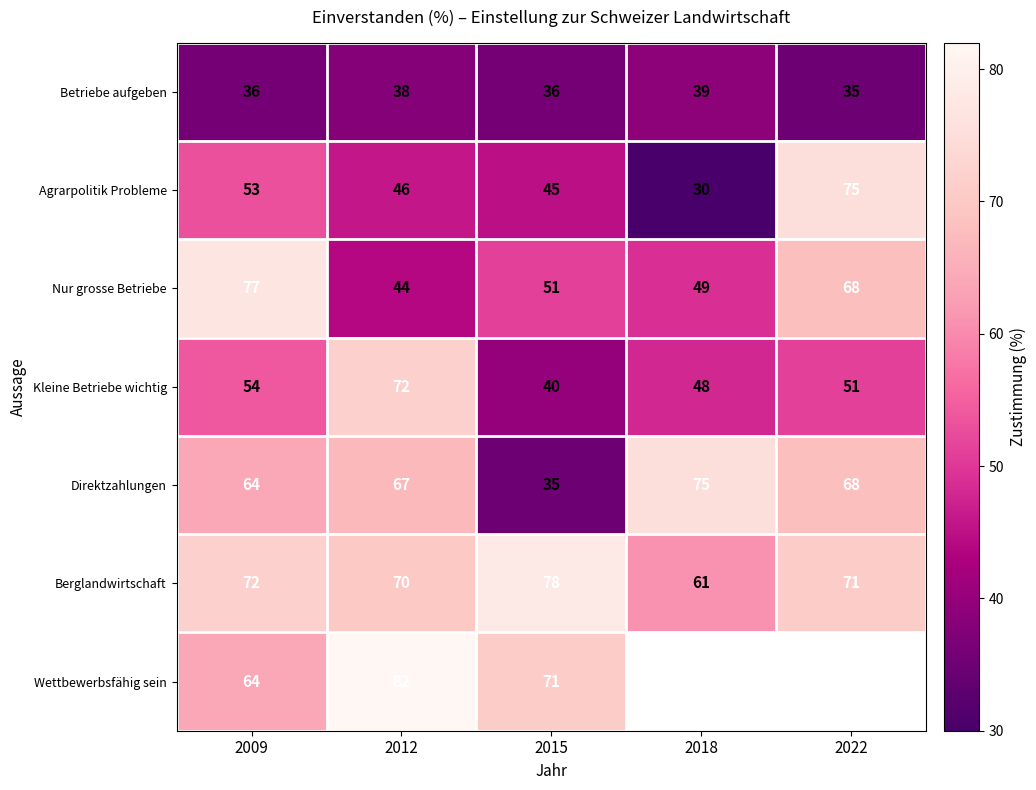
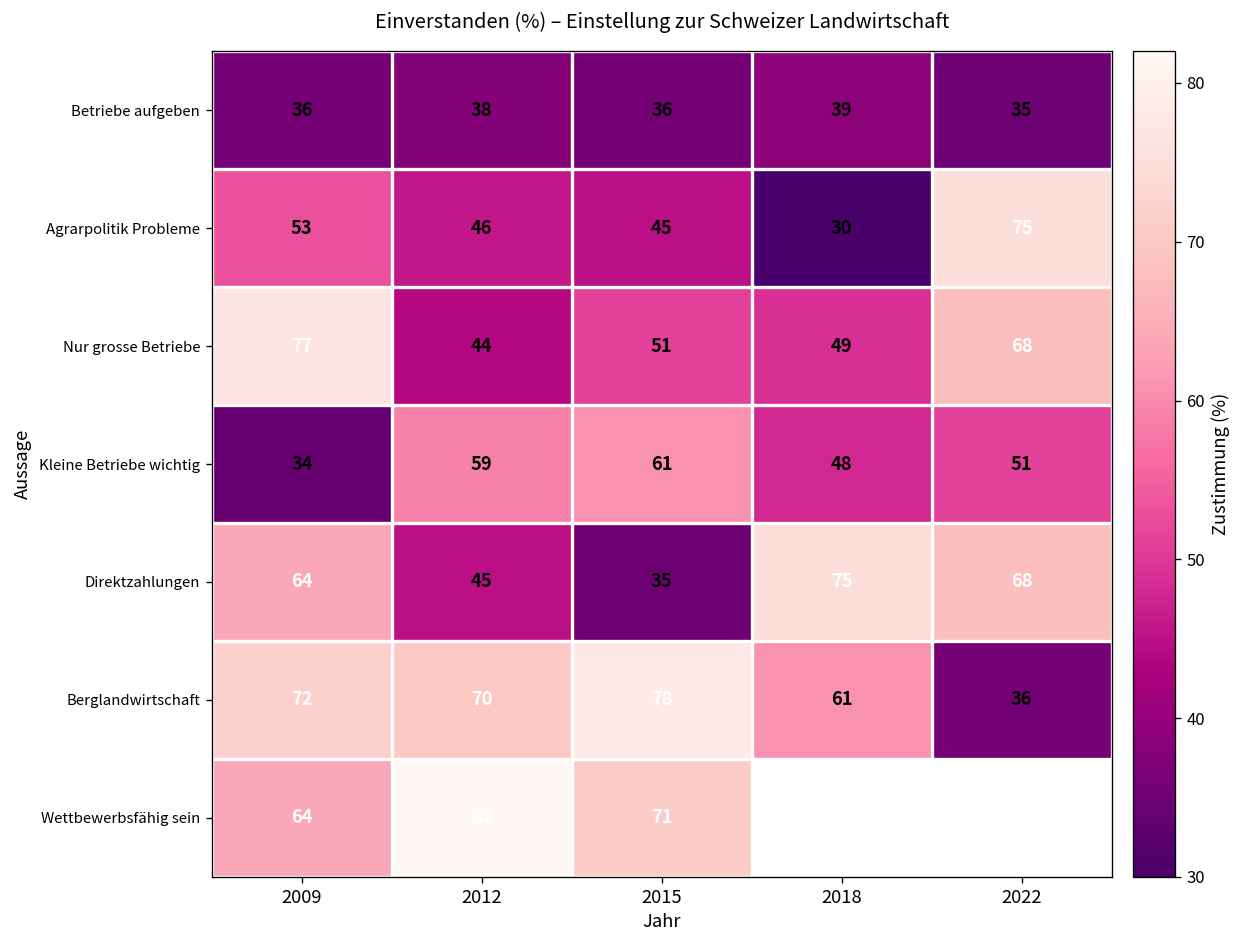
  {
    "Betriebe aufgeben": {
      "2009": 36,
      "2012": 38,
      "2015": 36,
      "2018": 39,
      "2022": 35
    },
    "Agrarpolitik Probleme": {
      "2009": 53,
      "2012": 46,
      "2015": 45,
      "2018": 30
    },
    "Nur grosse Betriebe": {
      "2012": 44,
      "2015": 51,
      "2018": 49,
      "2022": 68
    },
    "Kleine Betriebe wichtig": {
-     "2009": 54,
-     "2012": 72,
-     "2015": 40,
+     "2009": 34,
+     "2012": 59,
+     "2015": 61,
      "2018": 48,
      "2022": 51
    },
    "Direktzahlungen": {
      "2009": 64,
-     "2012": 67,
+     "2012": 45,
      "2015": 35,
      "2022": 68
    },
    "Berglandwirtschaft": {
      "2009": 72,
      "2012": 70,
      "2018": 61,
-     "2022": 71
+     "2022": 36
    },
    "Wettbewerbsfähig sein": {
      "2009": 64,
      "2015": 71
    }
  }
